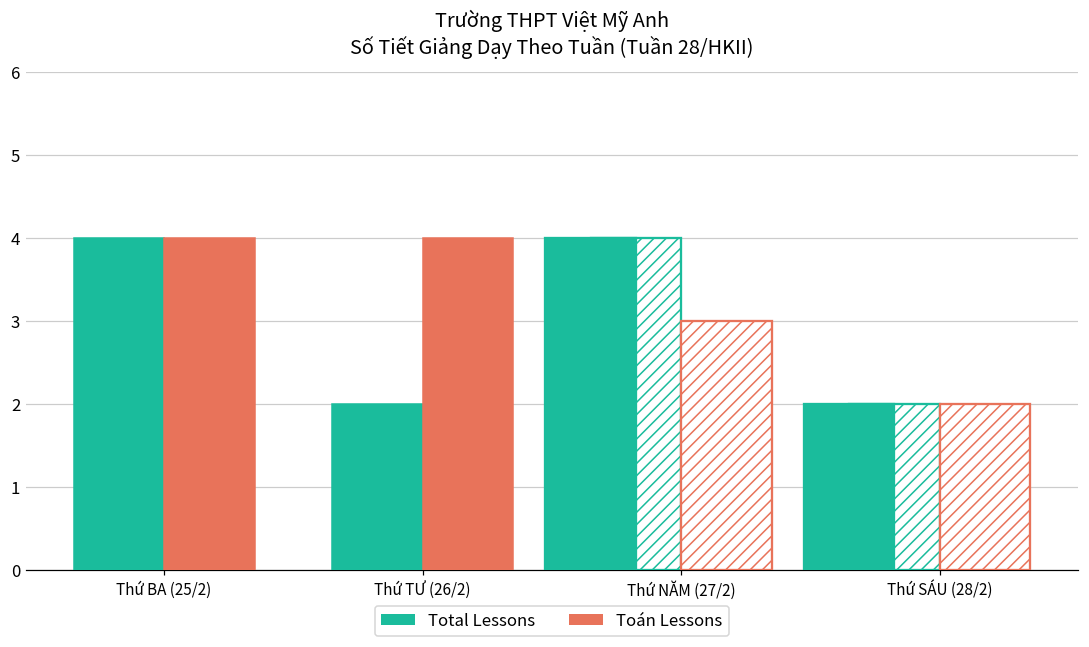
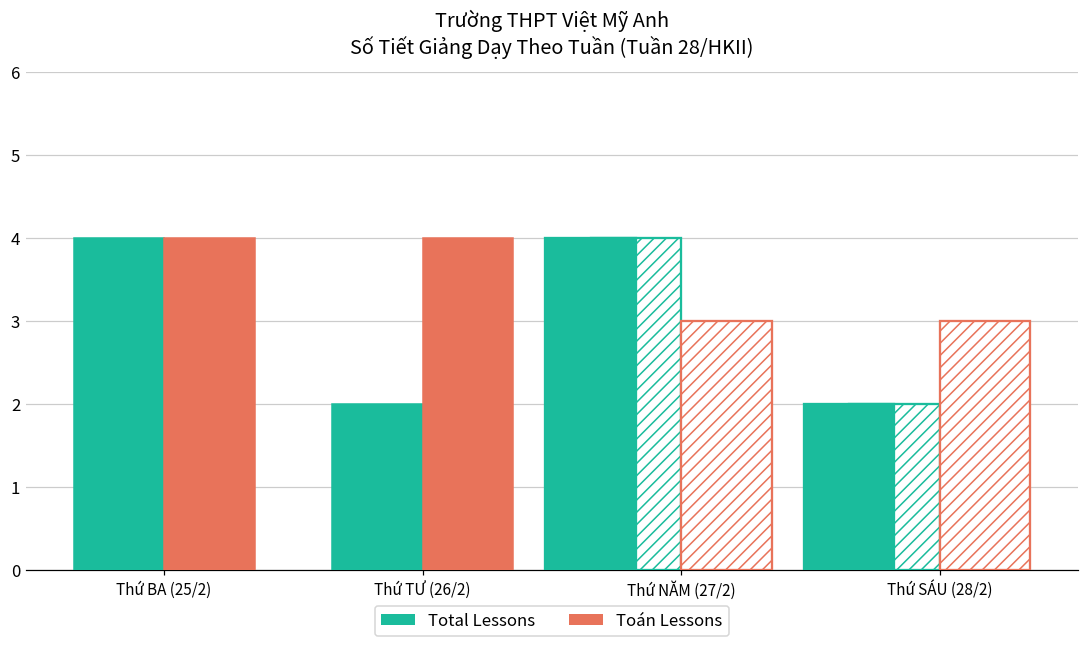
  {
    "Toán Lessons": {
      "Thứ BA (25/2)": 4,
      "Thứ TƯ (26/2)": 4,
      "Thứ NĂM (27/2)": 3,
-     "Thứ SÁU (28/2)": 2
+     "Thứ SÁU (28/2)": 3
    }
  }
